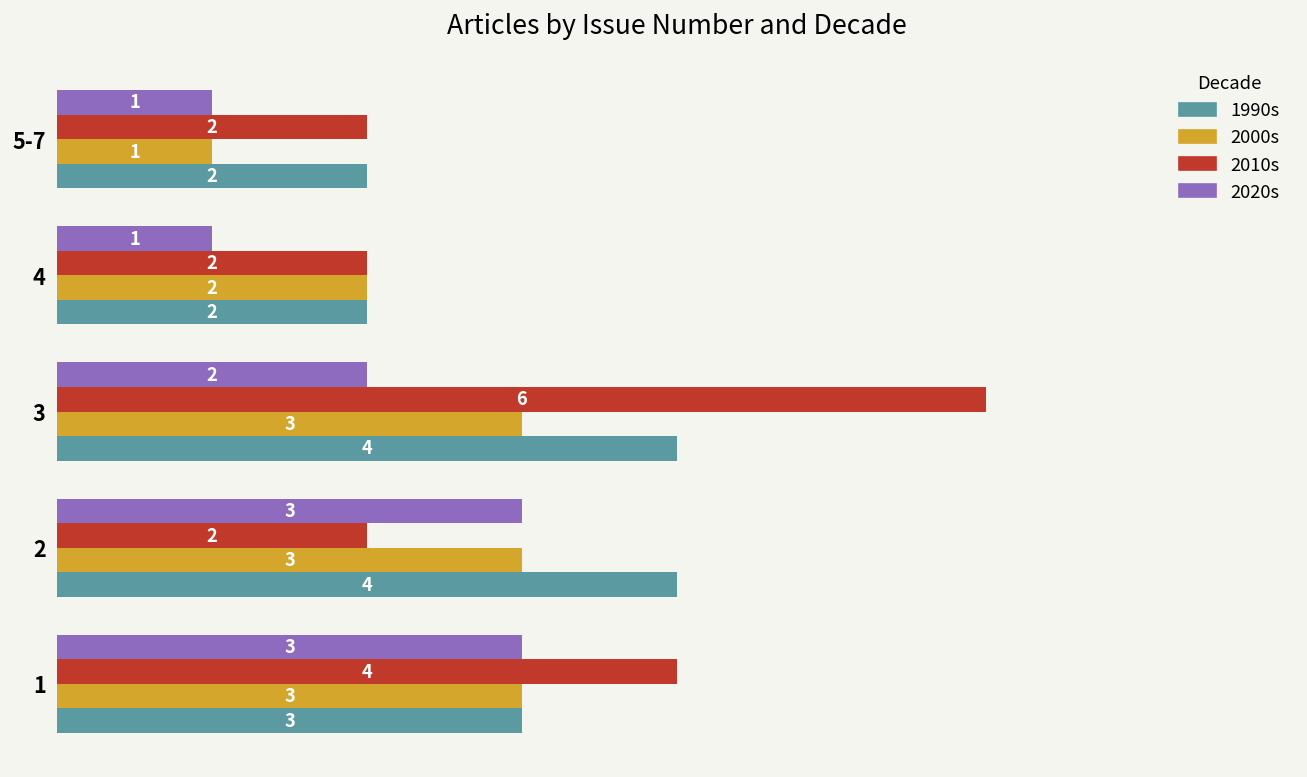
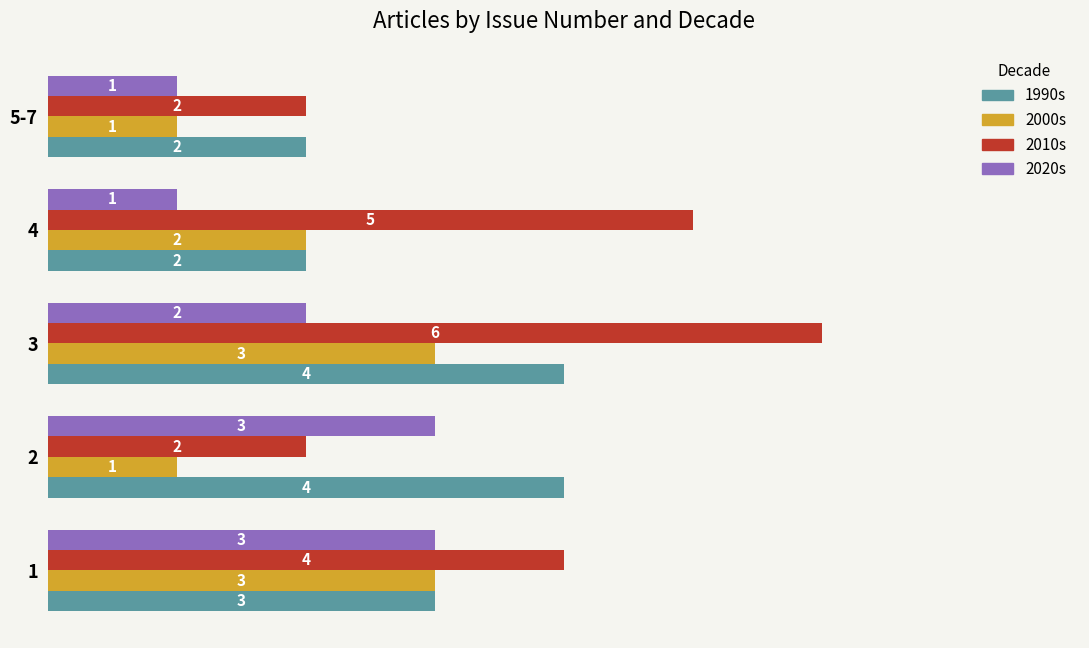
  {
    "1990s": {
      "5-7": 2,
      "4": 2,
      "3": 4,
      "2": 4,
      "1": 3
    },
    "2000s": {
      "5-7": 1,
      "4": 2,
      "3": 3,
-     "2": 3,
+     "2": 1,
      "1": 3
    },
    "2010s": {
      "5-7": 2,
-     "4": 2,
+     "4": 5,
      "3": 6,
      "2": 2,
      "1": 4
    },
    "2020s": {
      "5-7": 1,
      "4": 1,
      "3": 2,
      "2": 3,
      "1": 3
    }
  }
